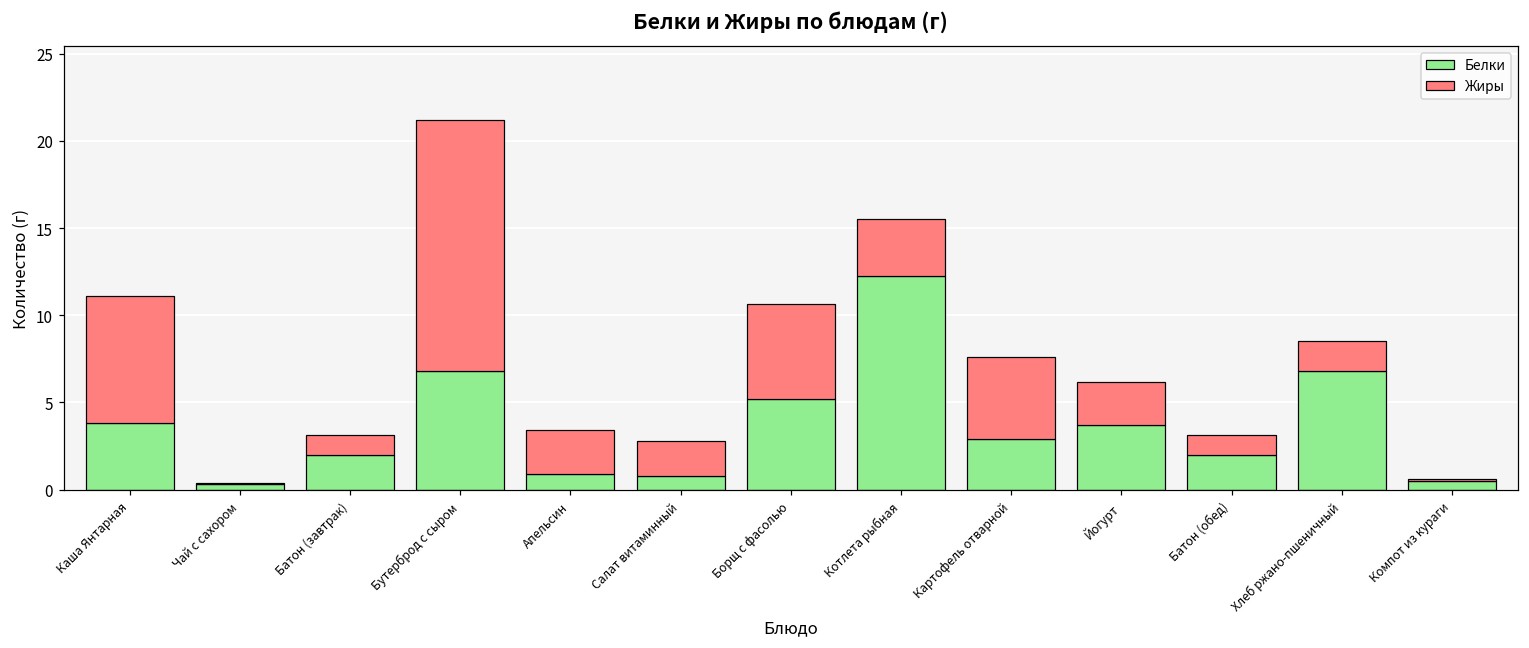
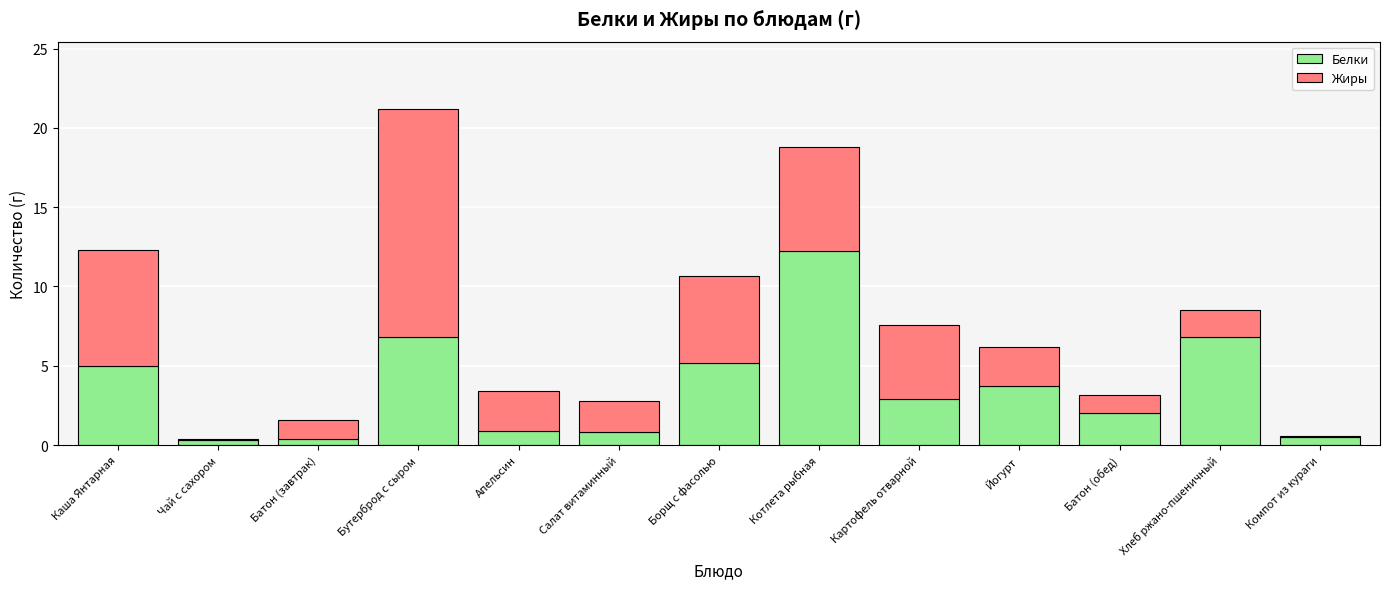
  {
    "Белки": {
-     "Каша Янтарная": 3.8,
+     "Каша Янтарная": 5.0,
      "Чай с сахором": 0.3,
-     "Батон (завтрак)": 2.0,
+     "Батон (завтрак)": 0.4,
      "Бутерброд с сыром": 6.8,
      "Апельсин": 0.9,
      "Салат витаминный": 0.8,
      "Борщ с фасолью": 5.2,
      "Котлета рыбная": 12.3,
      "Картофель отварной": 2.9,
      "Йогурт": 3.7,
      "Батон (обед)": 2.0,
      "Хлеб ржано-пшеничный": 6.8,
      "Компот из кураги": 0.5
    },
    "Жиры": {
      "Каша Янтарная": 7.3,
      "Батон (завтрак)": 1.2,
      "Бутерброд с сыром": 14.4,
      "Апельсин": 2.5,
      "Салат витаминный": 2.0,
      "Борщ с фасолью": 5.5,
-     "Котлета рыбная": 3.3,
+     "Котлета рыбная": 6.5,
      "Картофель отварной": 4.7,
      "Йогурт": 2.5,
      "Батон (обед)": 1.2,
      "Хлеб ржано-пшеничный": 1.7
    }
  }
